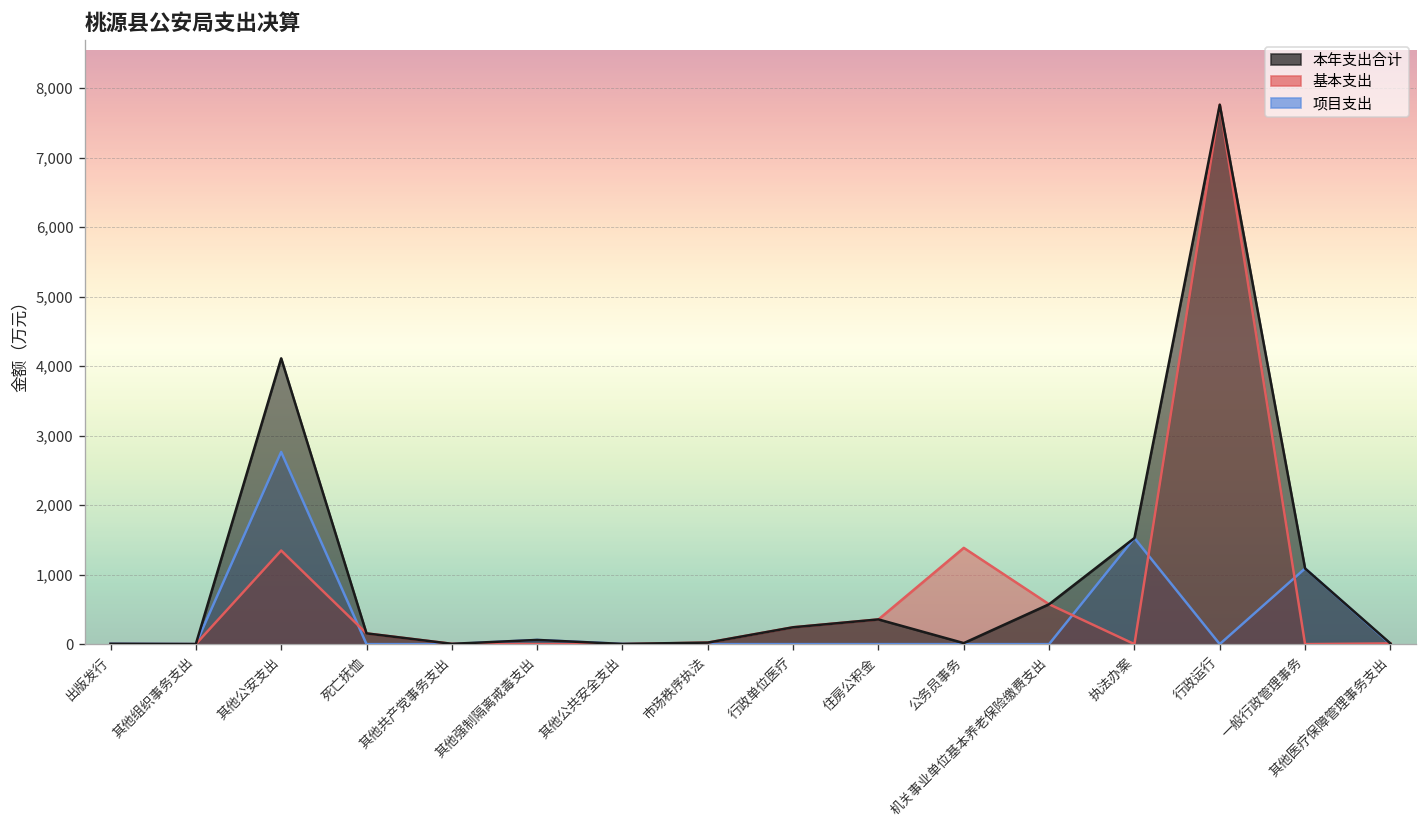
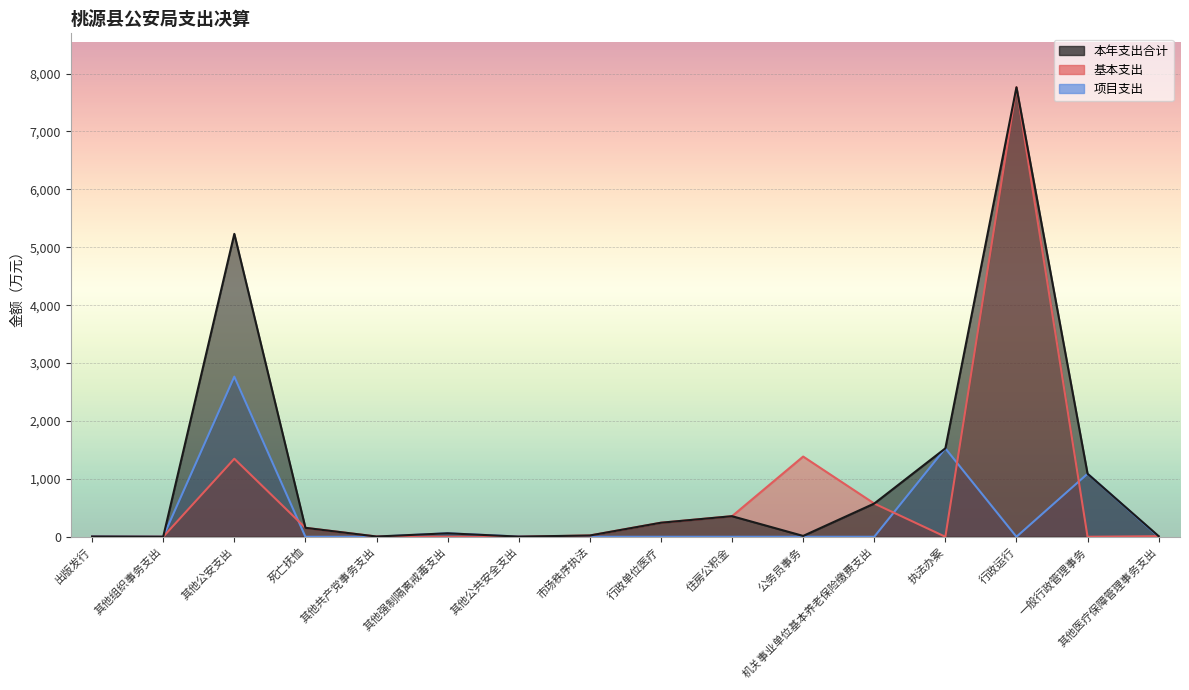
  {
    "项目支出": {
      "其他公安支出": "2,800",
      "死亡抚恤": "0",
      "行政单位医疗": "0",
      "住房公积金": "0",
      "机关事业单位基本养老保险缴费支出": "0",
      "行政运行": "0"
    },
    "基本支出": {
      "其他公安支出": "1,300",
      "其他强制隔离戒毒支出": "0",
      "公务员事务": "1,400",
      "执法办案": "0",
      "一般行政管理事务": "0"
    },
    "本年支出合计": {
-     "其他公安支出": "4,100"
+     "其他公安支出": "5,200"
    }
  }
